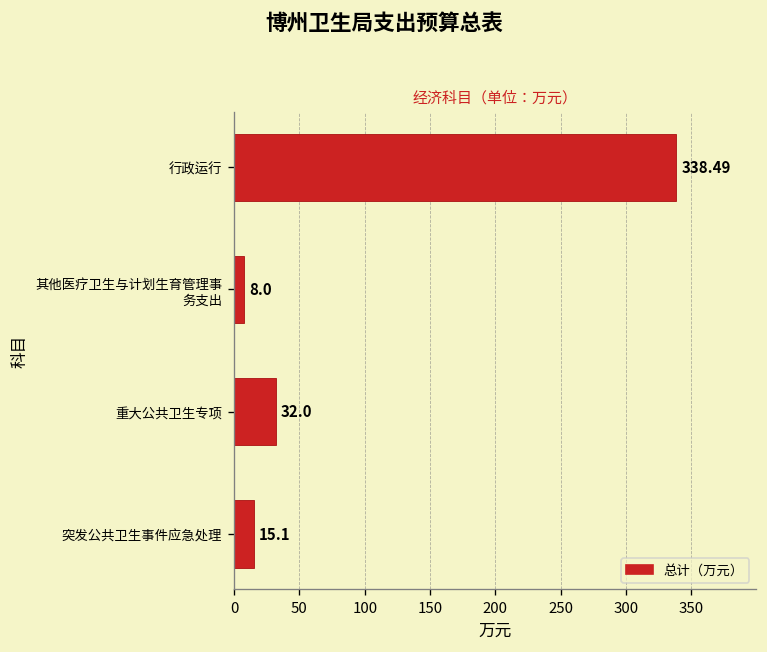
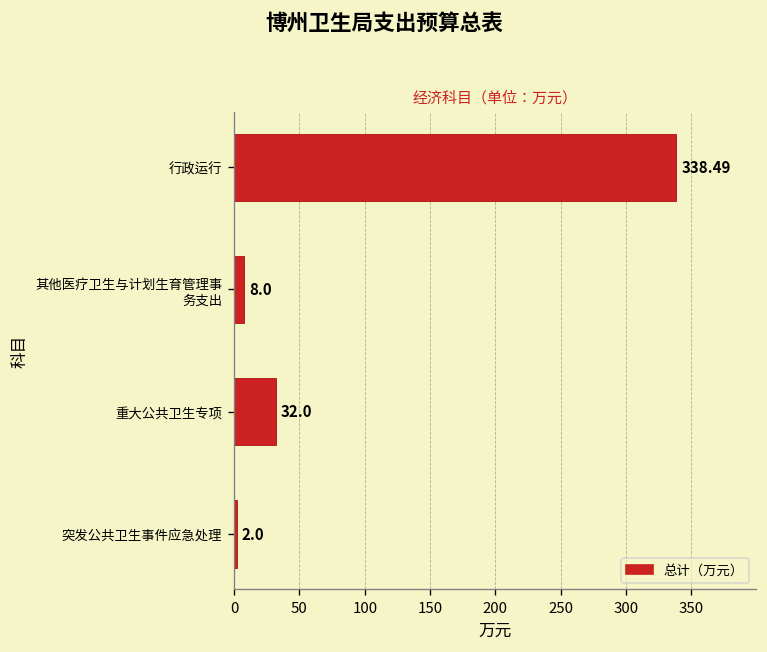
  {
    "行政运行": 338.49,
    "其他医疗卫生与计划生育管理事 务支出": 8.0,
    "重大公共卫生专项": 32.0,
-   "突发公共卫生事件应急处理": 15.1
+   "突发公共卫生事件应急处理": 2.0
  }
